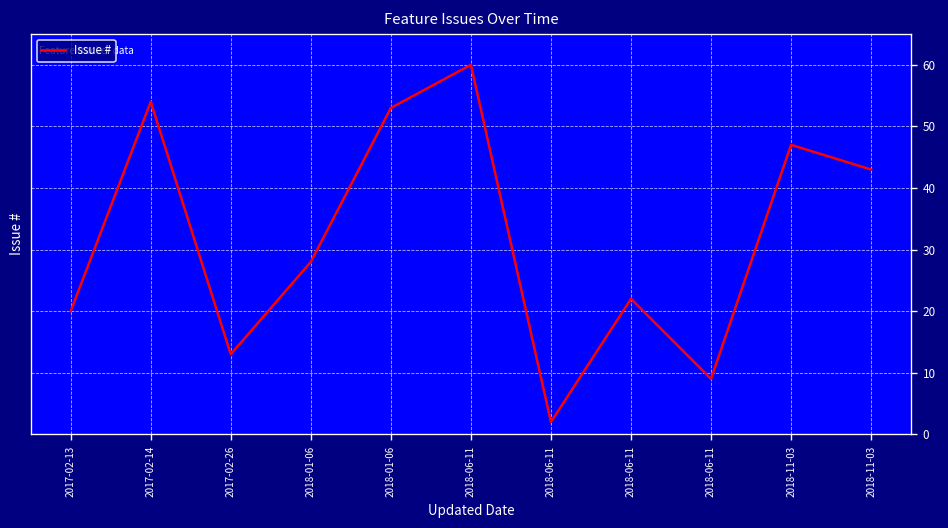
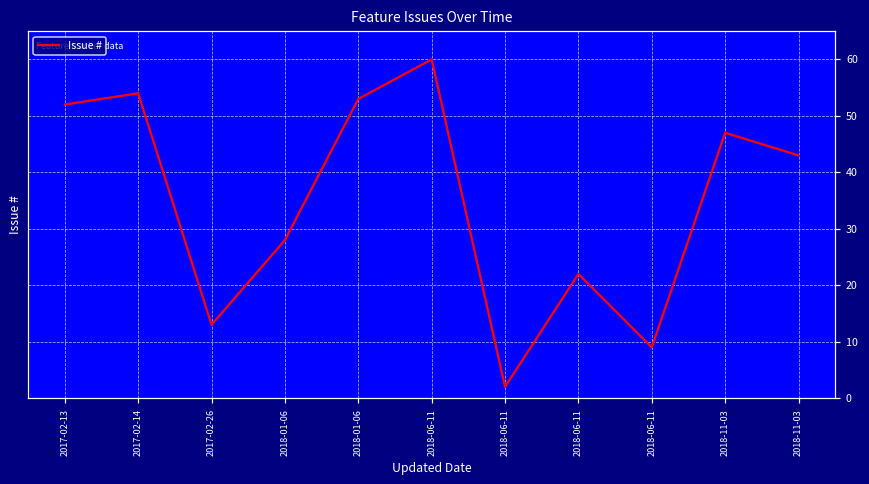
  {
-   "2017-02-13": 20,
+   "2017-02-13": 52,
    "2017-02-14": 54,
    "2017-02-26": 13
  }
